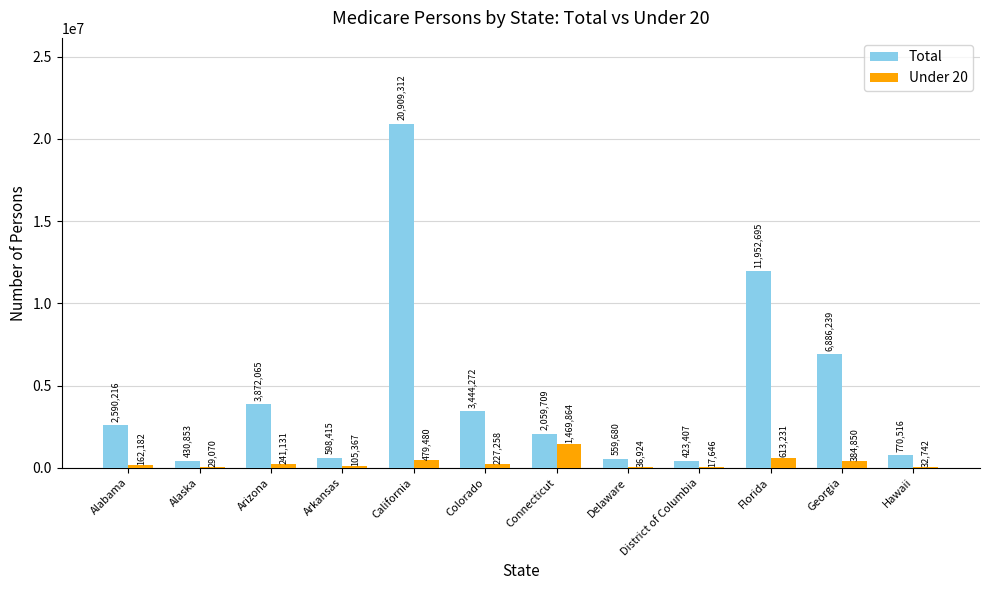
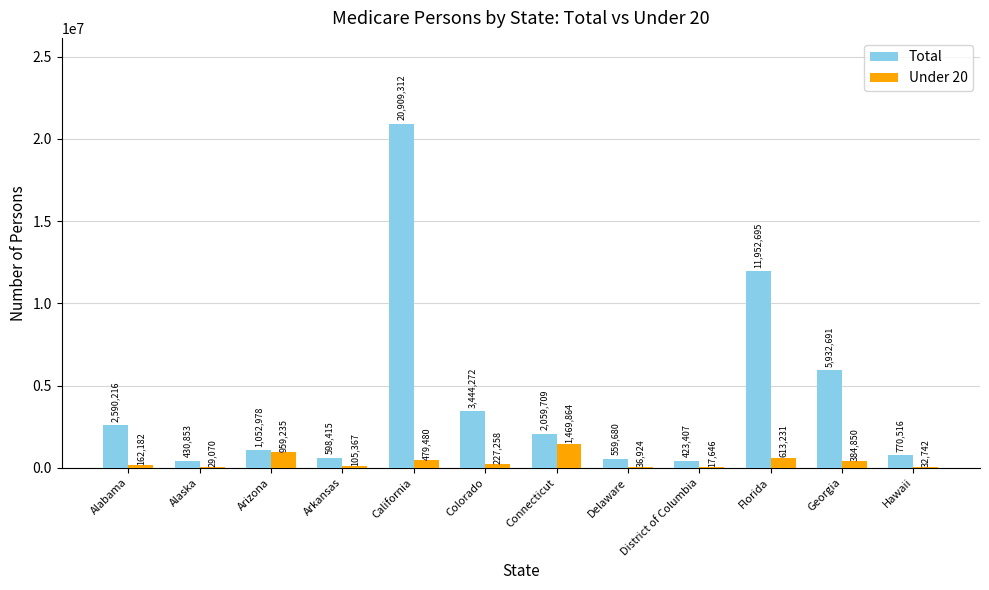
  {
    "Total": {
      "Alabama": "2,590,216",
      "Alaska": "430,853",
-     "Arizona": "3,872,065",
+     "Arizona": "1,052,978",
      "Arkansas": "598,415",
      "California": "20,909,312",
      "Colorado": "3,444,272",
      "Connecticut": "2,059,709",
      "Delaware": "559,680",
      "District of Columbia": "423,407",
      "Florida": "11,952,695",
-     "Georgia": "6,886,239",
+     "Georgia": "5,932,691",
      "Hawaii": "770,516"
    },
    "Under 20": {
      "Alabama": "162,182",
      "Alaska": "29,070",
-     "Arizona": "241,131",
+     "Arizona": "959,235",
      "Arkansas": "105,367",
      "California": "479,480",
      "Colorado": "227,258",
      "Connecticut": "1,469,864",
      "Delaware": "36,924",
      "District of Columbia": "17,646",
      "Florida": "613,231",
      "Georgia": "384,850",
      "Hawaii": "32,742"
    }
  }
